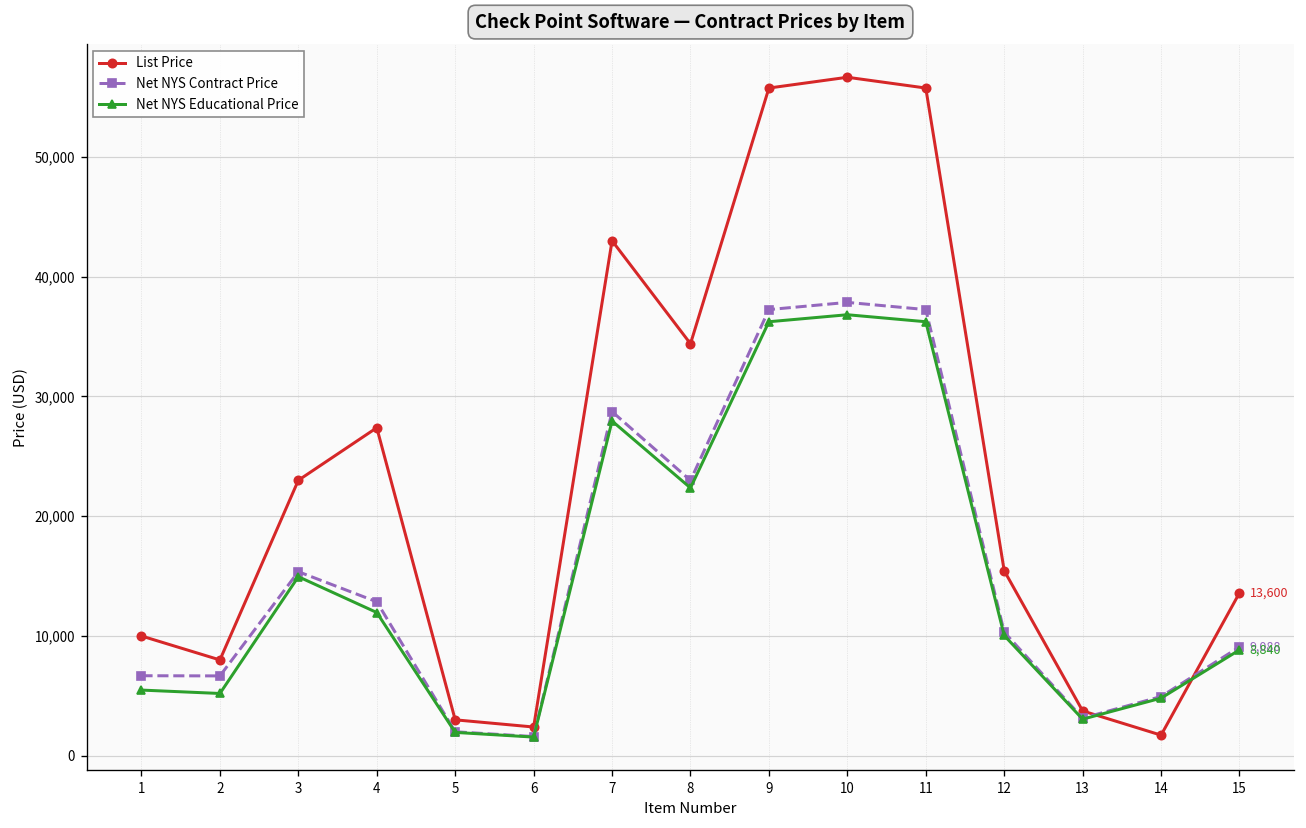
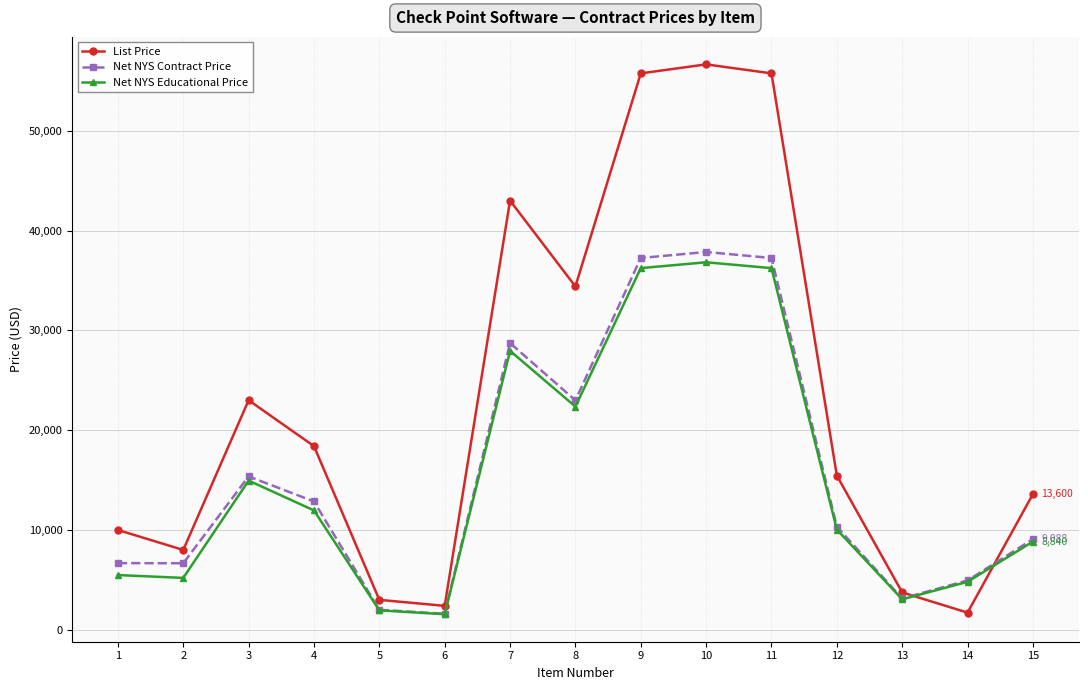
  {
    "List Price": {
      "1": "10,000",
      "2": "8,000",
      "3": "23,000",
-     "4": "27,000",
+     "4": "18,000",
      "5": "3,000",
      "6": "2,000",
      "7": "43,000",
      "8": "34,000",
      "9": "56,000",
      "10": "57,000",
      "11": "56,000",
      "12": "15,000",
      "13": "4,000",
      "14": "2,000"
    },
    "Net NYS Contract Price": {
      "1": "7,000",
      "2": "7,000",
      "3": "15,000",
      "4": "13,000",
      "7": "29,000",
      "8": "23,000",
      "9": "37,000",
      "10": "38,000",
      "11": "37,000",
      "12": "10,000"
    },
    "Net NYS Educational Price": {
      "1": "5,000",
      "2": "5,000",
      "3": "15,000",
      "4": "12,000",
      "7": "28,000",
      "8": "22,000",
      "9": "36,000",
      "10": "37,000",
      "11": "36,000",
      "12": "10,000"
    }
  }
